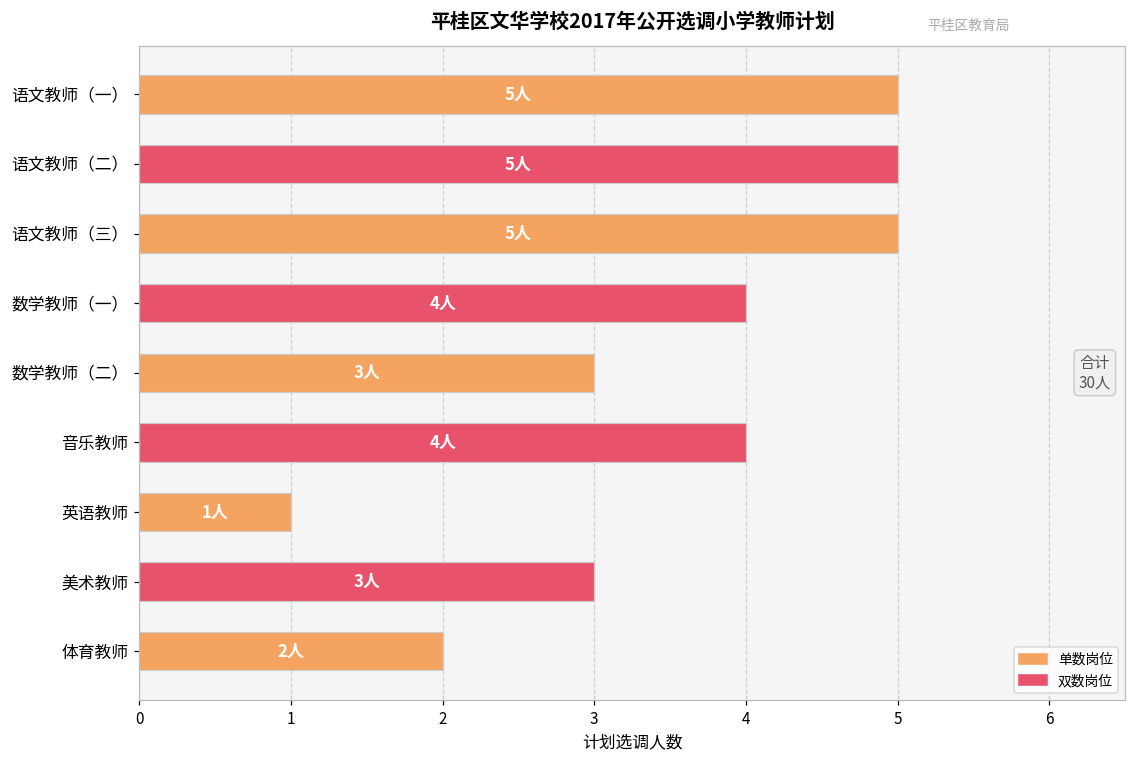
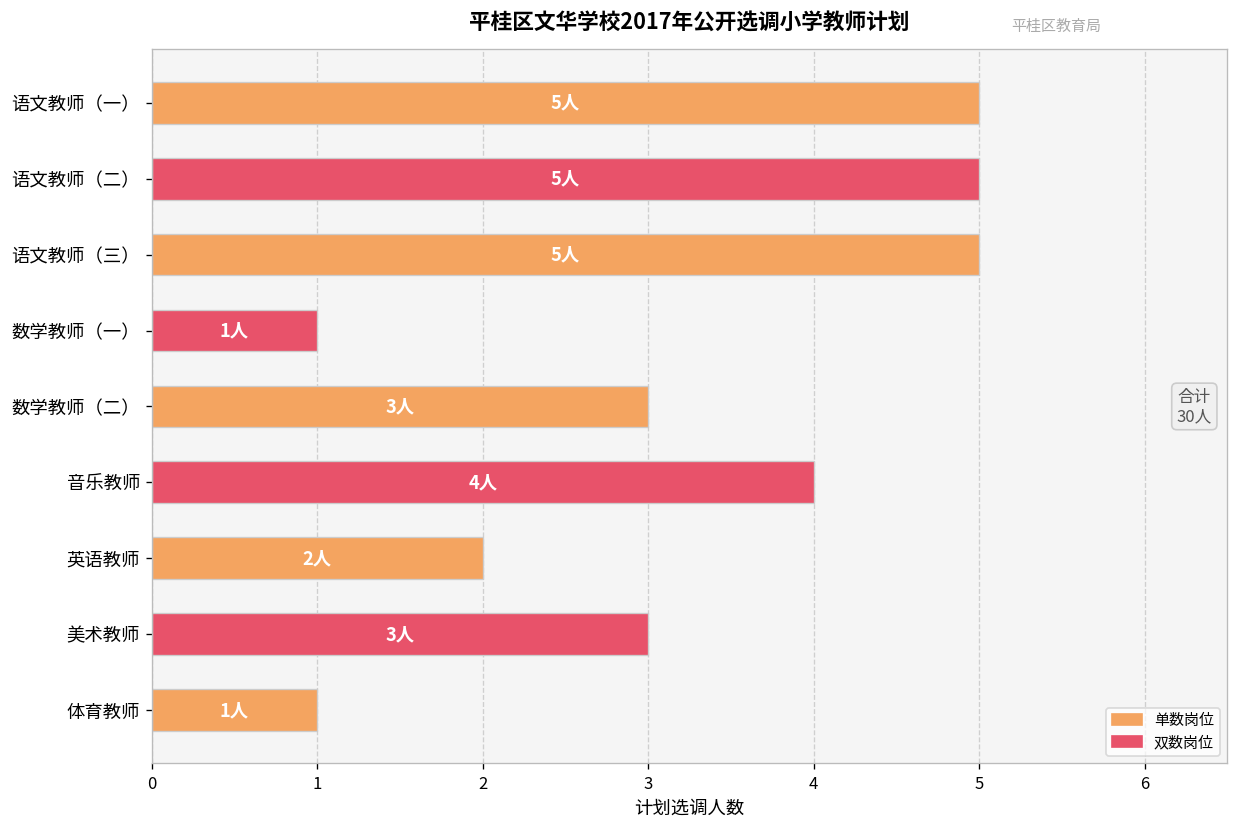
  {
    "语文教师（一）": "5人",
    "语文教师（二）": "5人",
    "语文教师（三）": "5人",
-   "数学教师（一）": "4人",
+   "数学教师（一）": "1人",
    "数学教师（二）": "3人",
    "音乐教师": "4人",
-   "英语教师": "1人",
+   "英语教师": "2人",
    "美术教师": "3人",
-   "体育教师": "2人"
+   "体育教师": "1人"
  }
